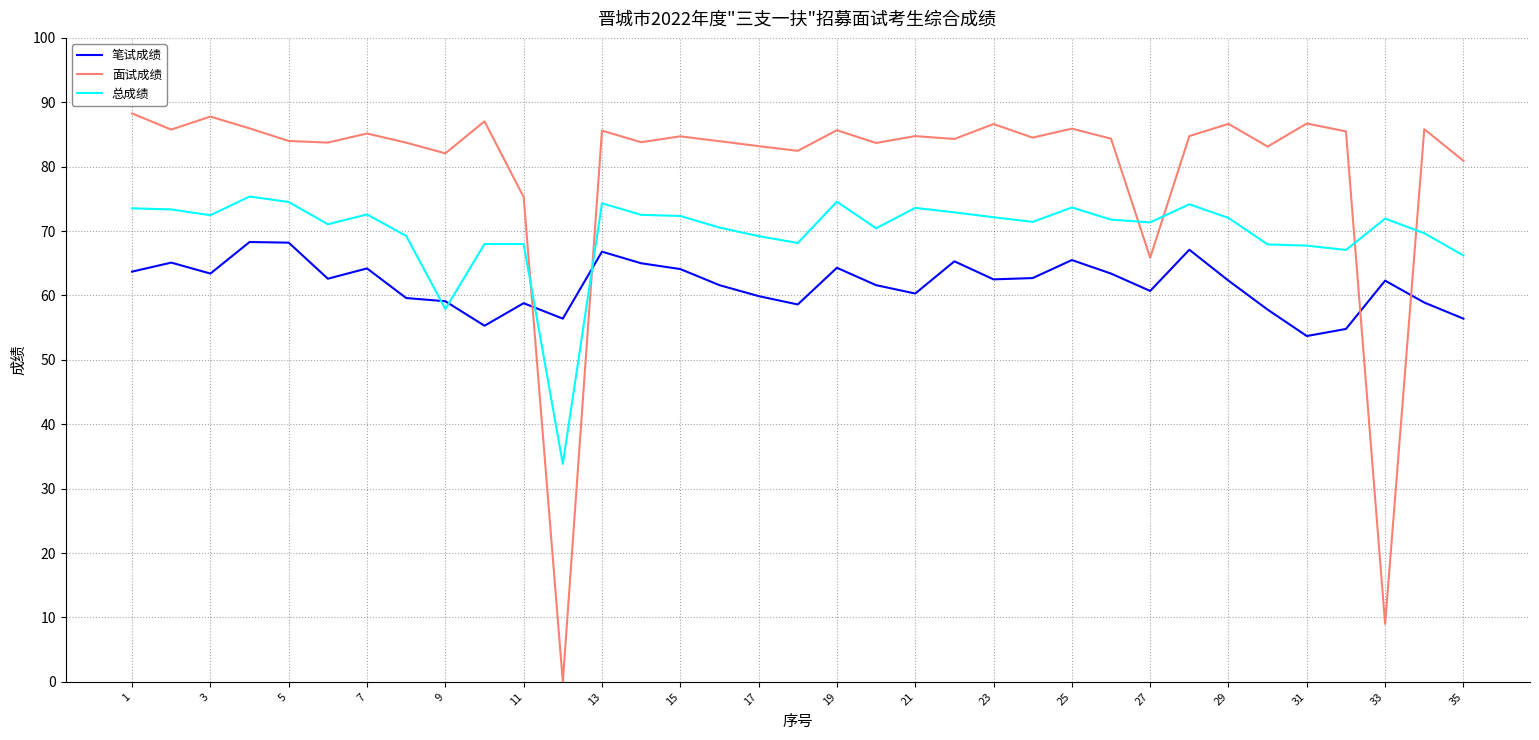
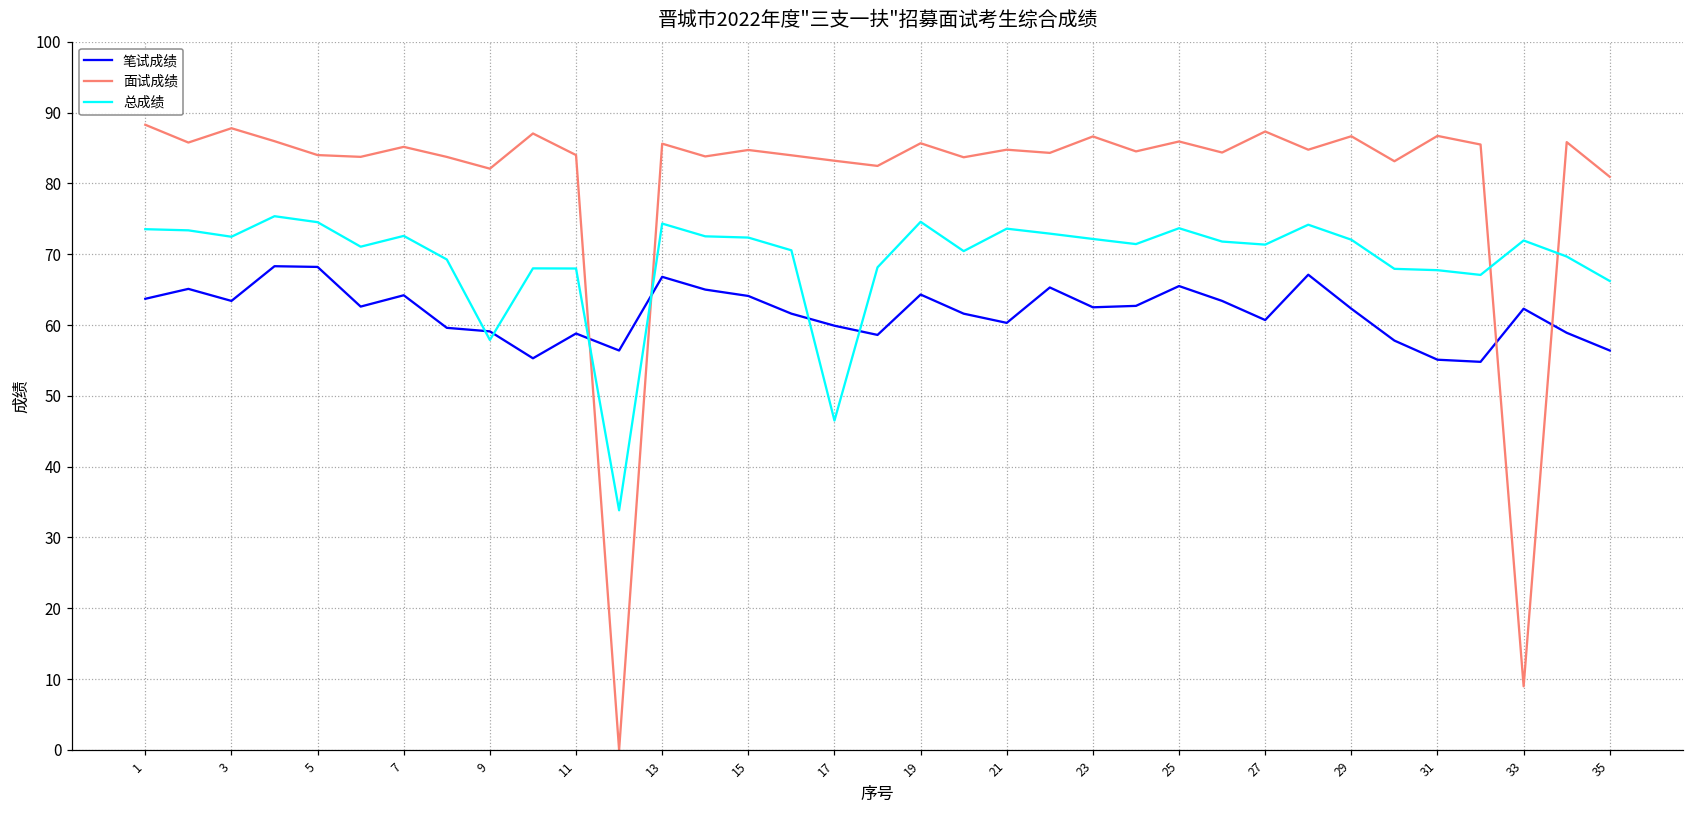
  {
    "笔试成绩": {
      "1": 64,
      "3": 63,
      "5": 68,
      "7": 64,
      "9": 59,
      "11": 59,
      "13": 67,
      "15": 64,
      "17": 60,
      "19": 64,
      "21": 60,
      "23": 63,
      "25": 66,
      "27": 61,
      "29": 62,
-     "31": 54,
+     "31": 55,
      "33": 62,
      "35": 56
    },
    "面试成绩": {
      "1": 88,
      "3": 88,
      "5": 84,
      "7": 85,
      "9": 82,
-     "11": 75,
+     "11": 84,
      "13": 86,
      "15": 85,
      "17": 83,
      "19": 86,
      "21": 85,
      "23": 87,
      "25": 86,
-     "27": 66,
+     "27": 87,
      "29": 87,
      "31": 87,
      "33": 9,
      "35": 81
    },
    "总成绩": {
      "1": 74,
      "3": 72,
      "5": 75,
      "7": 73,
      "9": 58,
      "11": 68,
      "13": 74,
      "15": 72,
-     "17": 69,
+     "17": 47,
      "19": 75,
      "21": 74,
      "23": 72,
      "25": 74,
      "27": 71,
      "29": 72,
      "31": 68,
      "33": 72,
      "35": 66
    }
  }
